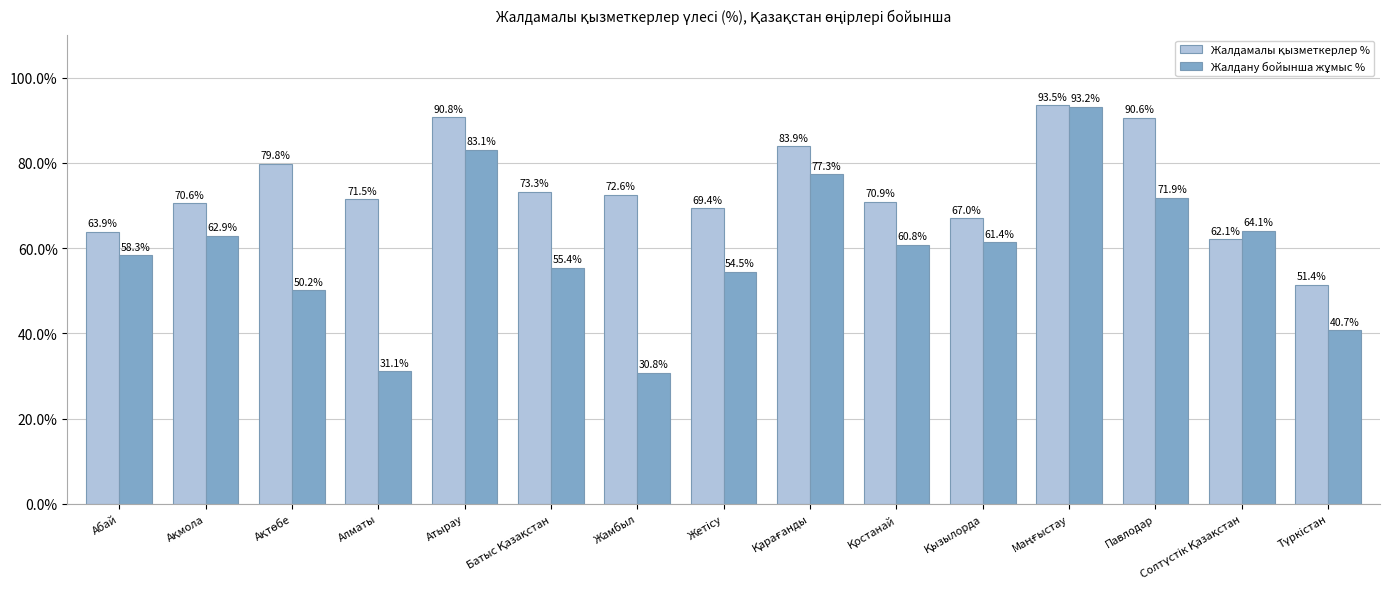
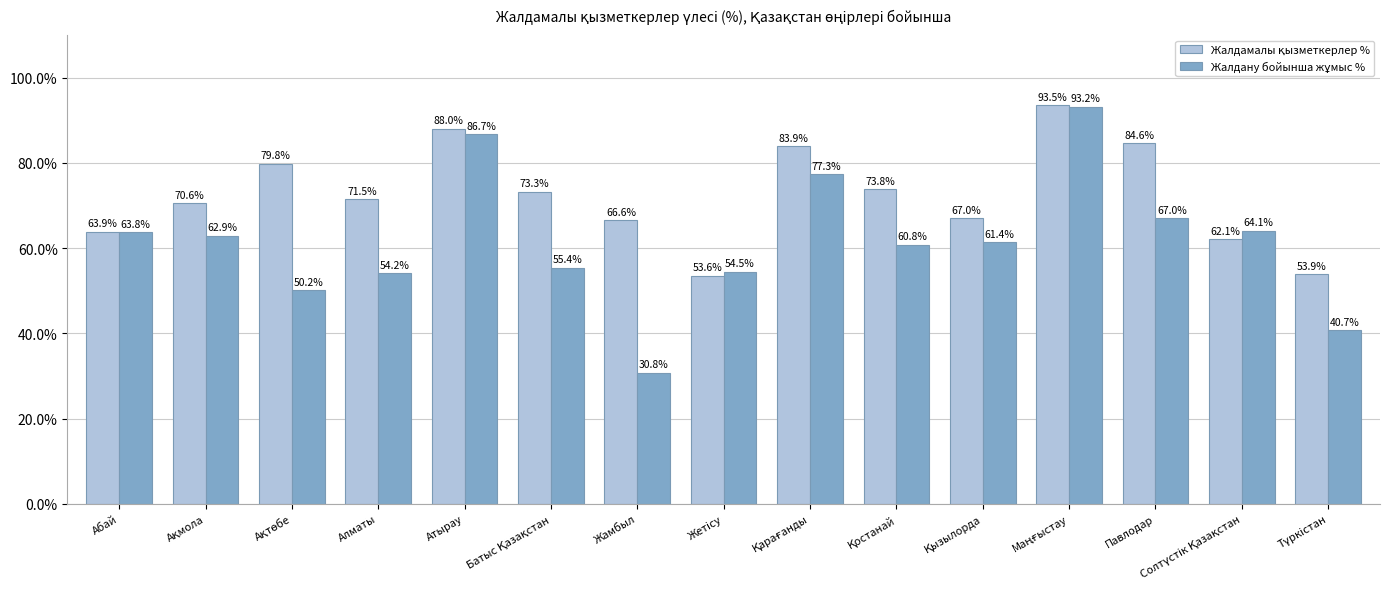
  {
    "Жалдамалы қызметкерлер %": {
      "Абай": "63.9%",
      "Ақмола": "70.6%",
      "Ақтөбе": "79.8%",
      "Алматы": "71.5%",
-     "Атырау": "90.8%",
+     "Атырау": "88.0%",
      "Батыс Қазақстан": "73.3%",
-     "Жамбыл": "72.6%",
-     "Жетісу": "69.4%",
+     "Жамбыл": "66.6%",
+     "Жетісу": "53.6%",
      "Қарағанды": "83.9%",
-     "Қостанай": "70.9%",
+     "Қостанай": "73.8%",
      "Қызылорда": "67.0%",
      "Маңғыстау": "93.5%",
-     "Павлодар": "90.6%",
+     "Павлодар": "84.6%",
      "Солтүстік Қазақстан": "62.1%",
-     "Түркістан": "51.4%"
+     "Түркістан": "53.9%"
    },
    "Жалдану бойынша жұмыс %": {
-     "Абай": "58.3%",
+     "Абай": "63.8%",
      "Ақмола": "62.9%",
      "Ақтөбе": "50.2%",
-     "Алматы": "31.1%",
-     "Атырау": "83.1%",
+     "Алматы": "54.2%",
+     "Атырау": "86.7%",
      "Батыс Қазақстан": "55.4%",
      "Жамбыл": "30.8%",
      "Жетісу": "54.5%",
      "Қарағанды": "77.3%",
      "Қостанай": "60.8%",
      "Қызылорда": "61.4%",
      "Маңғыстау": "93.2%",
-     "Павлодар": "71.9%",
+     "Павлодар": "67.0%",
      "Солтүстік Қазақстан": "64.1%",
      "Түркістан": "40.7%"
    }
  }
